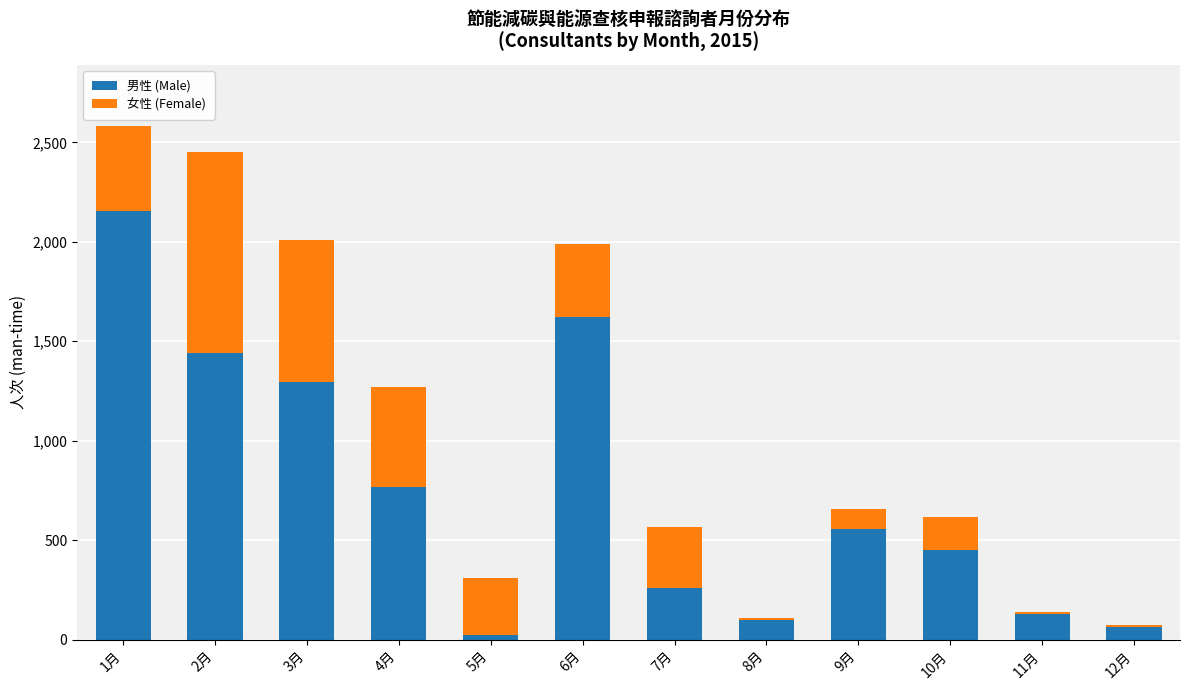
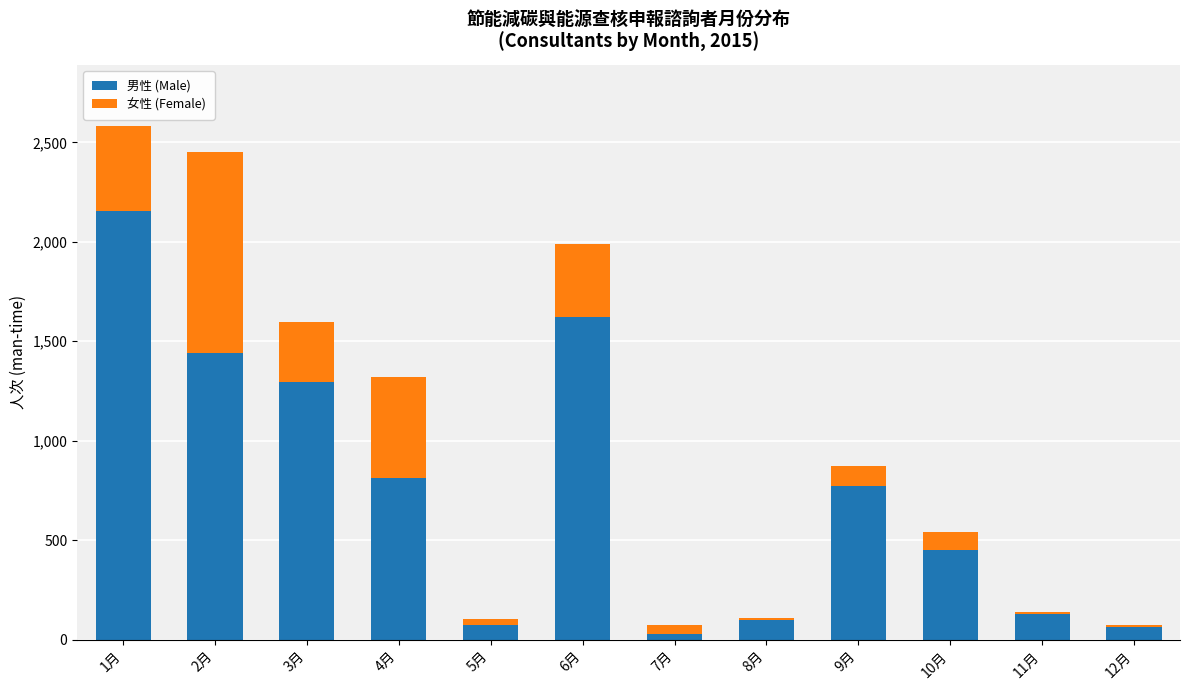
  {
    "男性 (Male)": {
      "1月": "2,160",
      "2月": "1,440",
      "3月": "1,300",
-     "4月": "770",
-     "5月": "20",
+     "4月": "810",
+     "5月": "70",
      "6月": "1,620",
-     "7月": "260",
+     "7月": "30",
      "8月": "100",
-     "9月": "560",
+     "9月": "770",
      "10月": "450",
      "11月": "130",
      "12月": "60"
    },
    "女性 (Female)": {
      "1月": "430",
      "2月": "1,010",
-     "3月": "710",
+     "3月": "300",
      "4月": "510",
-     "5月": "290",
+     "5月": "30",
      "6月": "370",
-     "7月": "310",
+     "7月": "50",
      "9月": "100",
-     "10月": "170",
+     "10月": "90",
      "11月": "10"
    }
  }
